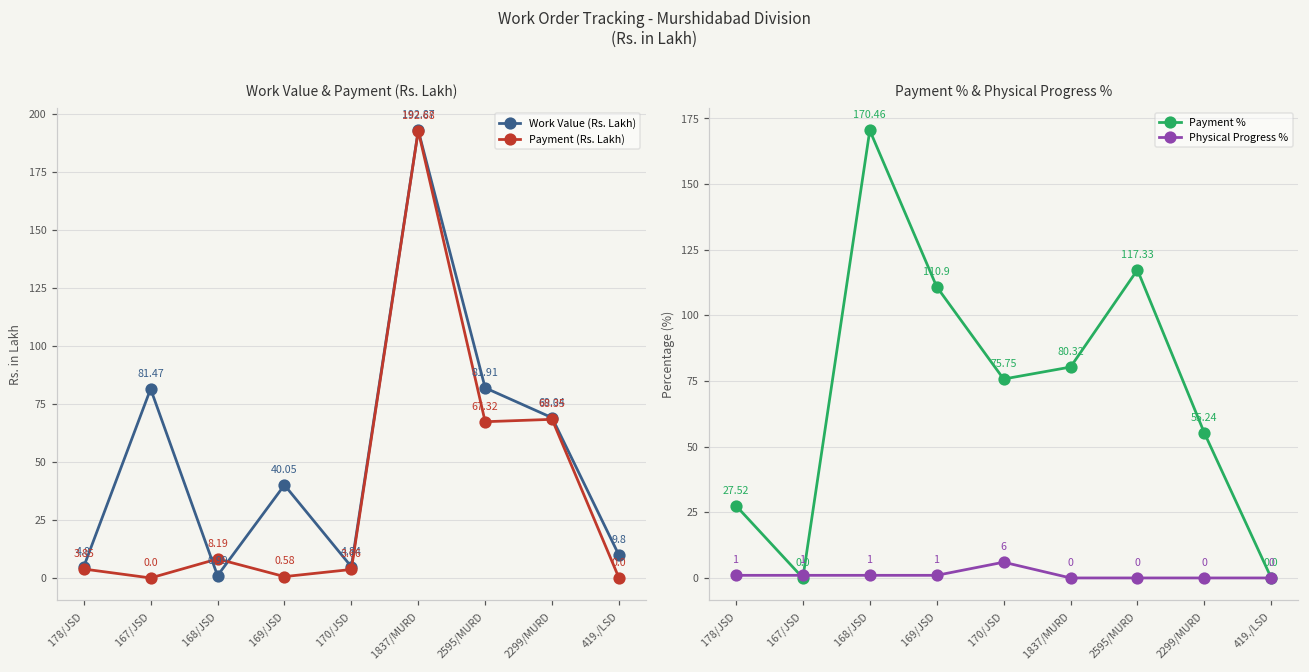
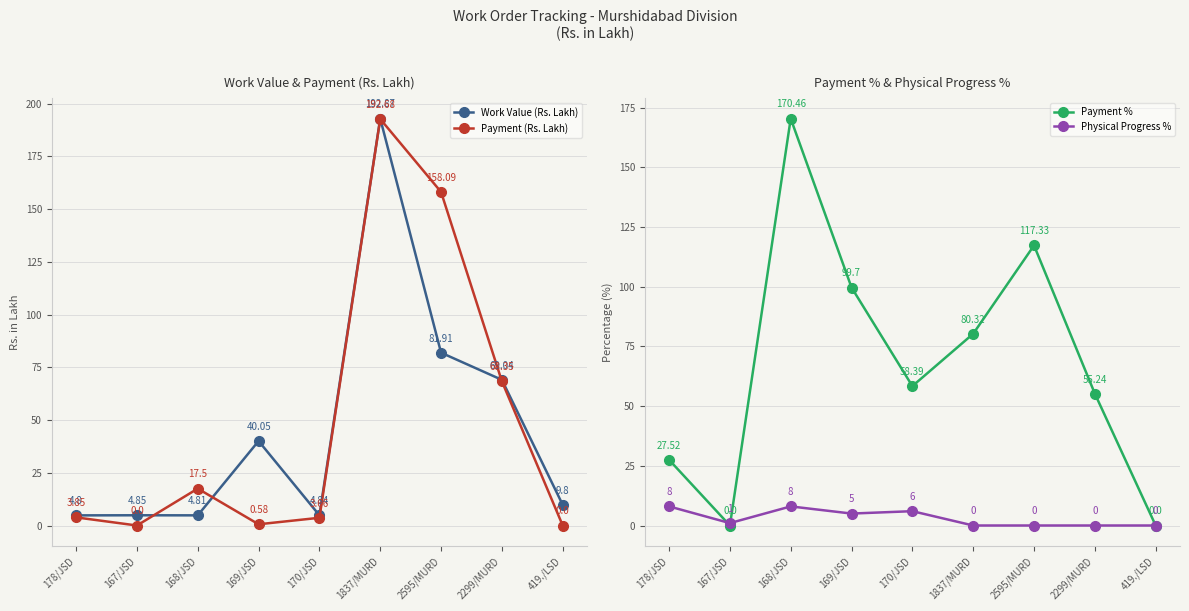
  {
    "Work Value & Payment (Rs. Lakh)": {
      "Work Value (Rs. Lakh)": {
-       "167/JSD": 81.47,
-       "168/JSD": 0.99,
+       "167/JSD": 4.85,
+       "168/JSD": 4.81,
        "169/JSD": 40.05,
        "2595/MURD": 81.91,
        "419./LSD": 9.8
      },
      "Payment (Rs. Lakh)": {
-       "168/JSD": 8.19,
+       "168/JSD": 17.5,
        "169/JSD": 0.58,
-       "2595/MURD": 67.32
+       "2595/MURD": 158.09
      }
    },
    "Payment % & Physical Progress %": {
      "Payment %": {
        "178/JSD": 27.52,
        "168/JSD": 170.46,
-       "169/JSD": 110.9,
-       "170/JSD": 75.75,
+       "169/JSD": 99.7,
+       "170/JSD": 58.39,
        "1837/MURD": 80.32,
        "2595/MURD": 117.33,
        "2299/MURD": 55.24
      },
      "Physical Progress %": {
-       "178/JSD": 1,
-       "168/JSD": 1,
-       "169/JSD": 1,
+       "178/JSD": 8,
+       "168/JSD": 8,
+       "169/JSD": 5,
        "170/JSD": 6,
        "1837/MURD": 0,
        "2595/MURD": 0,
        "2299/MURD": 0
      }
    }
  }
